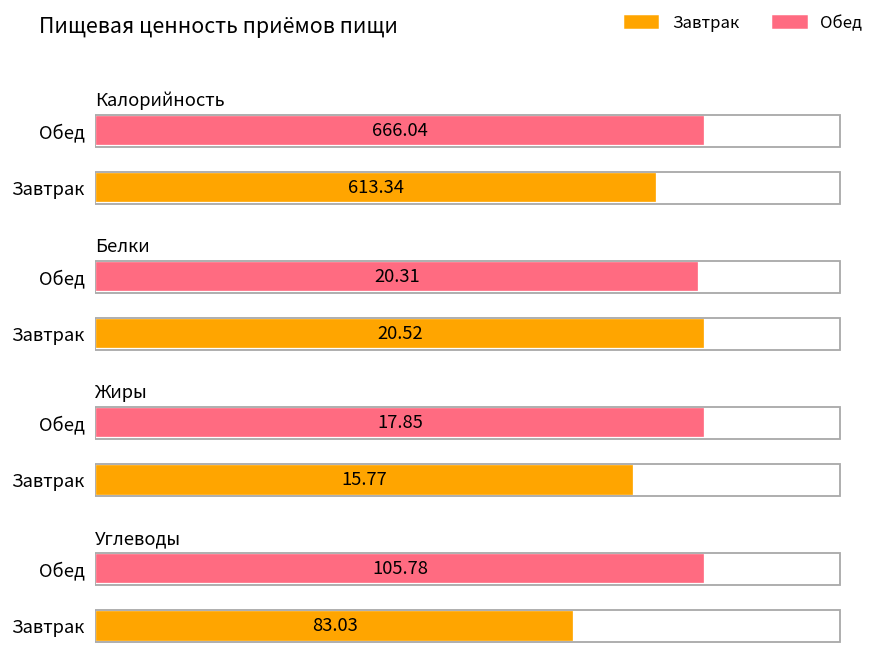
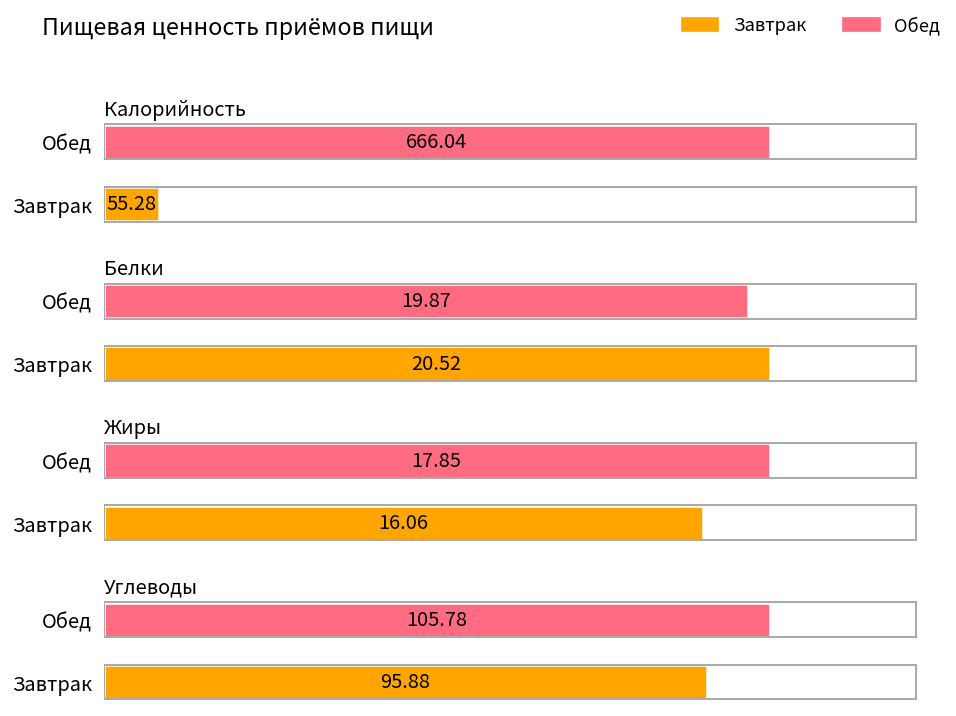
  {
    "Калорийность": {
      "Обед": 666.04,
-     "Завтрак": 613.34
+     "Завтрак": 55.28
    },
    "Белки": {
-     "Обед": 20.31,
+     "Обед": 19.87,
      "Завтрак": 20.52
    },
    "Жиры": {
      "Обед": 17.85,
-     "Завтрак": 15.77
+     "Завтрак": 16.06
    },
    "Углеводы": {
      "Обед": 105.78,
-     "Завтрак": 83.03
+     "Завтрак": 95.88
    }
  }
